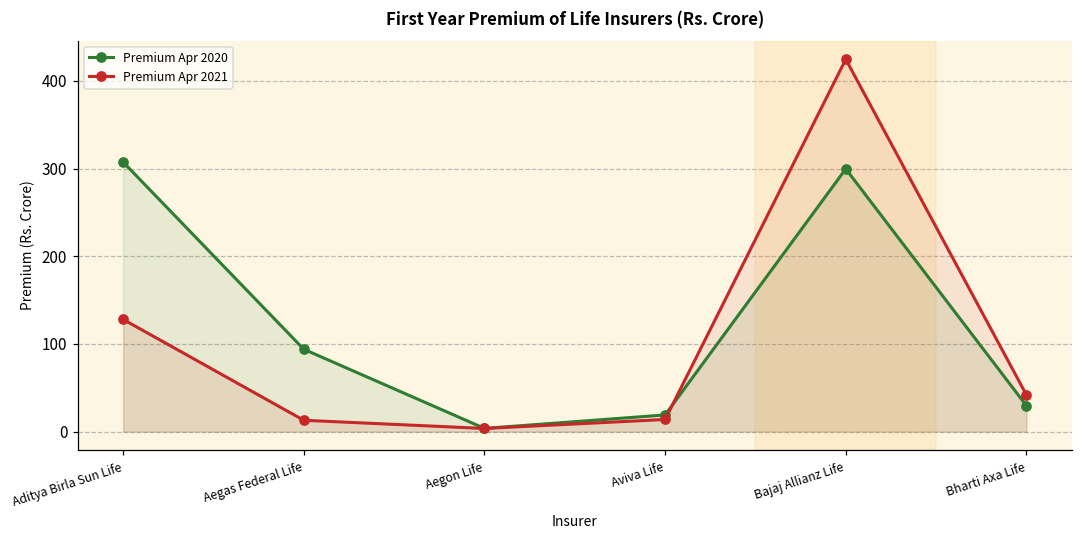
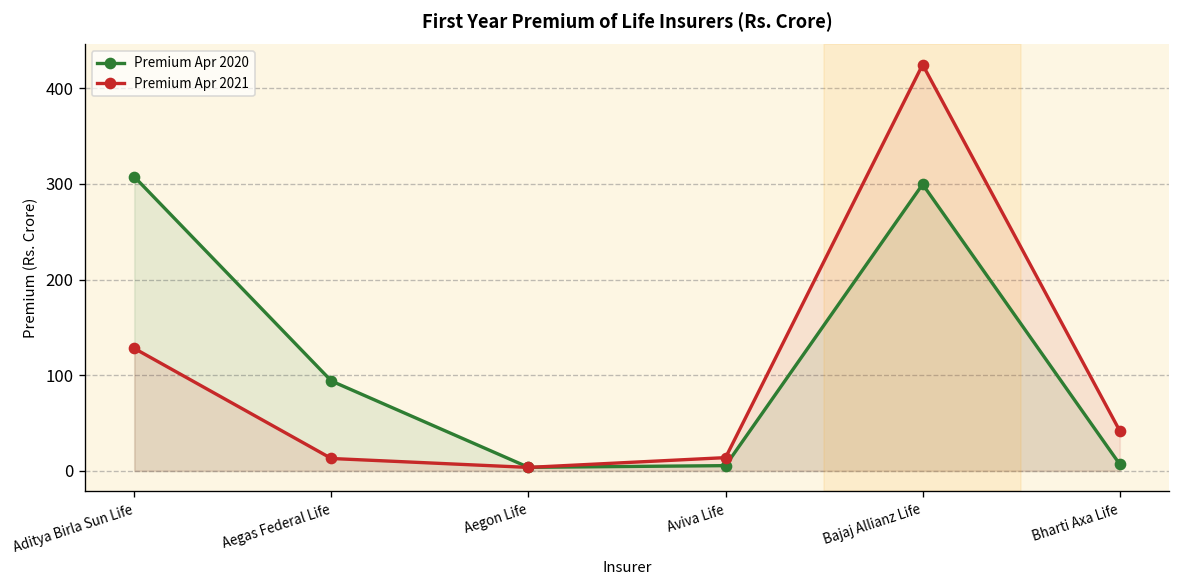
  {
    "Premium Apr 2020": {
      "Aditya Birla Sun Life": 310,
      "Aegas Federal Life": 90,
-     "Aviva Life": 20,
+     "Aviva Life": 10,
      "Bajaj Allianz Life": 300,
-     "Bharti Axa Life": 30
+     "Bharti Axa Life": 10
    },
    "Premium Apr 2021": {
      "Aditya Birla Sun Life": 130,
      "Aegas Federal Life": 10,
      "Aviva Life": 10,
      "Bajaj Allianz Life": 420,
      "Bharti Axa Life": 40
    }
  }
